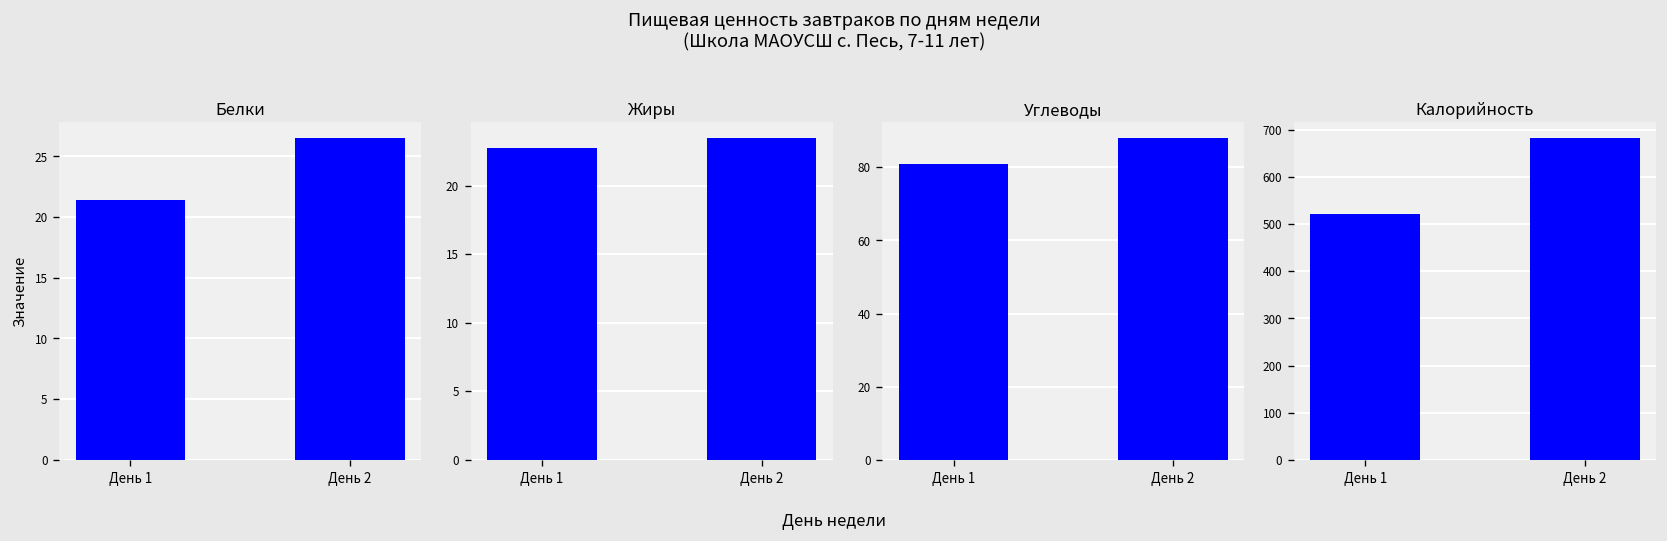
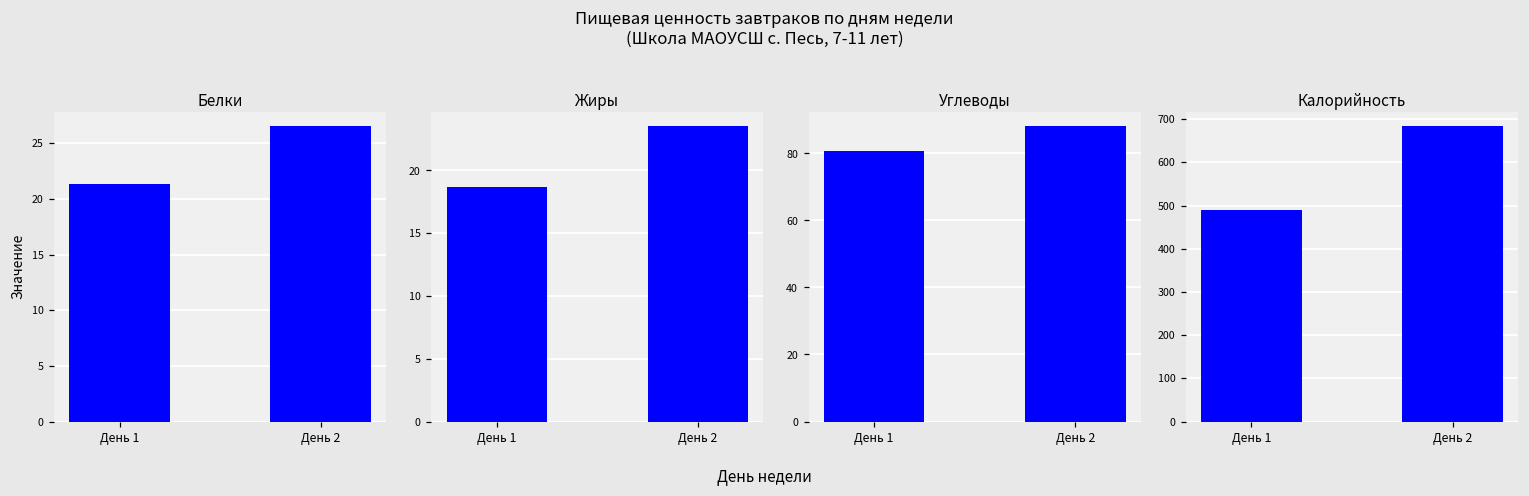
  {
    "Белки": {
      "День 1": 21.4,
      "День 2": 26.5
    },
    "Жиры": {
-     "День 1": 22.8,
+     "День 1": 18.7,
      "День 2": 23.5
    },
    "Углеводы": {
      "День 1": 81,
      "День 2": 88
    },
    "Калорийность": {
-     "День 1": 520,
+     "День 1": 490,
      "День 2": 680
    }
  }
